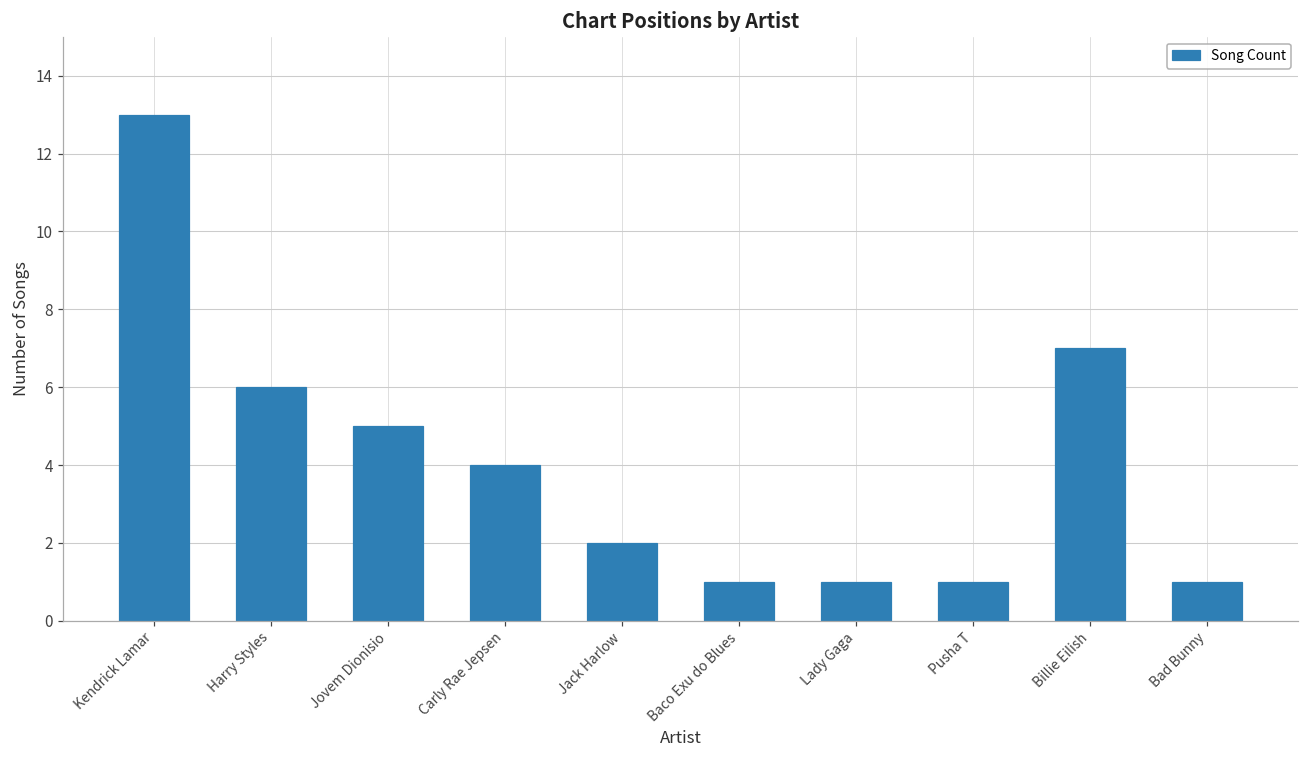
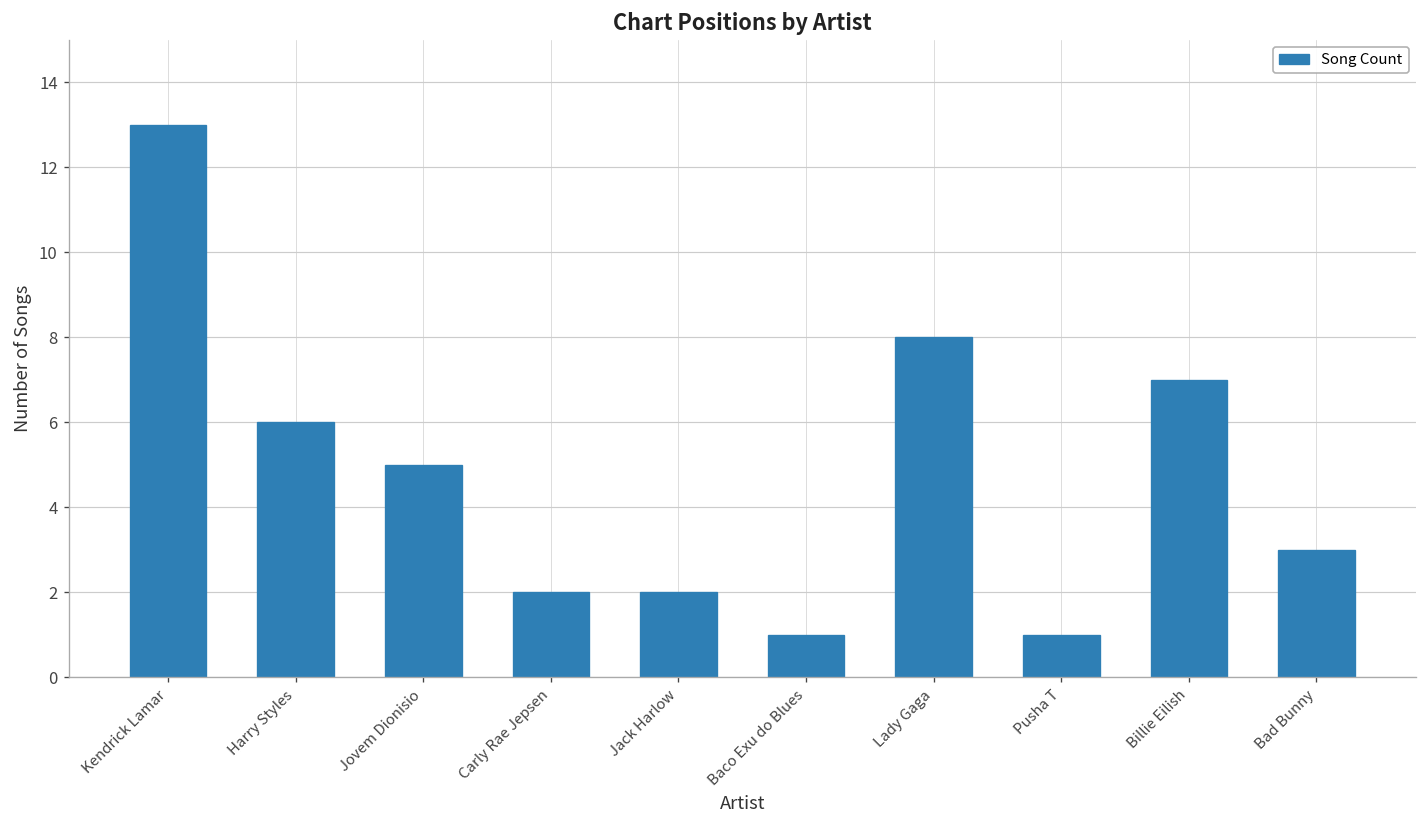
  {
    "Kendrick Lamar": 13,
    "Harry Styles": 6,
    "Jovem Dionisio": 5,
-   "Carly Rae Jepsen": 4,
+   "Carly Rae Jepsen": 2,
    "Jack Harlow": 2,
    "Baco Exu do Blues": 1,
-   "Lady Gaga": 1,
+   "Lady Gaga": 8,
    "Pusha T": 1,
    "Billie Eilish": 7,
-   "Bad Bunny": 1
+   "Bad Bunny": 3
  }
